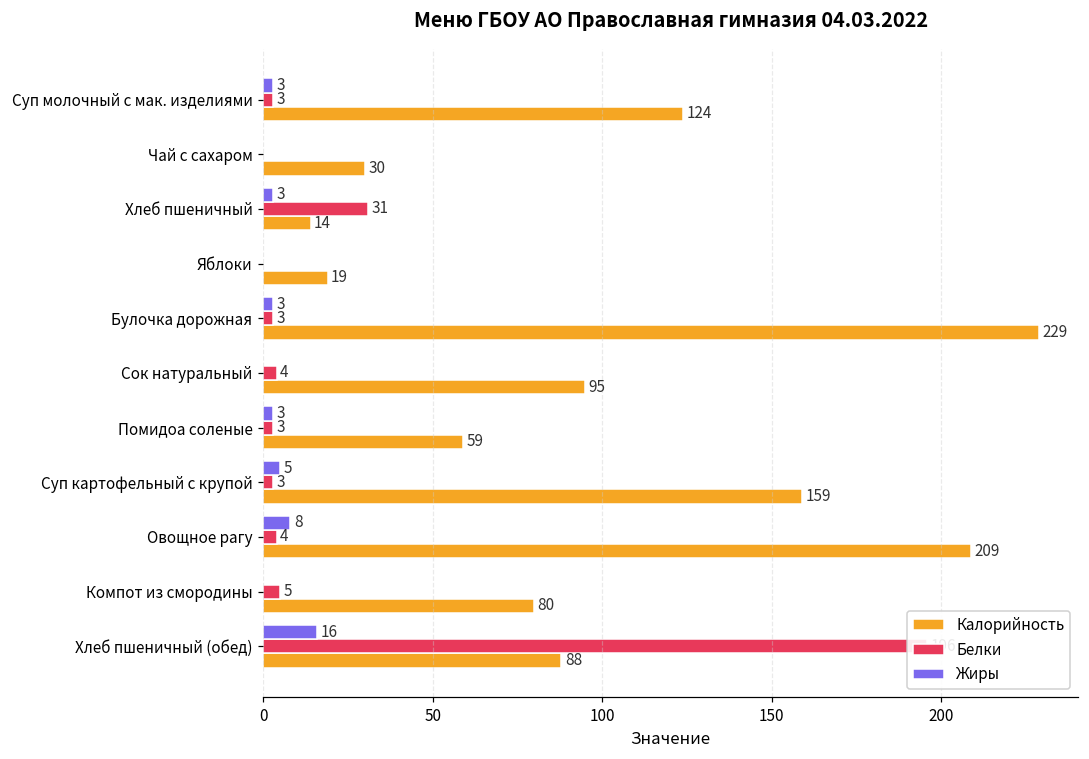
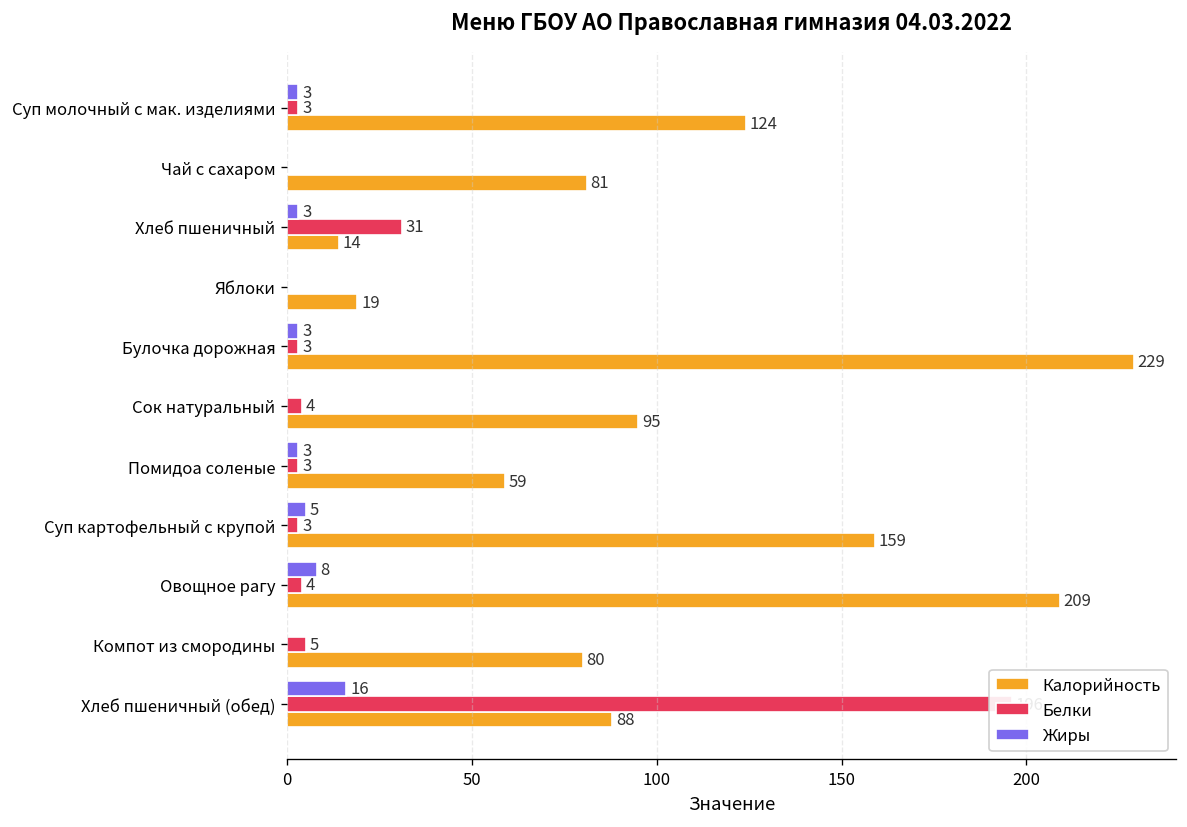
  {
    "Калорийность": {
      "Суп молочный с мак. изделиями": 124,
-     "Чай с сахаром": 30,
+     "Чай с сахаром": 81,
      "Хлеб пшеничный": 14,
      "Яблоки": 19,
      "Булочка дорожная": 229,
      "Сок натуральный": 95,
      "Помидоа соленые": 59,
      "Суп картофельный с крупой": 159,
      "Овощное рагу": 209,
      "Компот из смородины": 80,
      "Хлеб пшеничный (обед)": 88
    },
    "Белки": {
      "Суп молочный с мак. изделиями": 3,
      "Хлеб пшеничный": 31,
      "Булочка дорожная": 3,
      "Сок натуральный": 4,
      "Помидоа соленые": 3,
      "Суп картофельный с крупой": 3,
      "Овощное рагу": 4,
      "Компот из смородины": 5
    },
    "Жиры": {
      "Суп молочный с мак. изделиями": 3,
      "Хлеб пшеничный": 3,
      "Булочка дорожная": 3,
      "Помидоа соленые": 3,
      "Суп картофельный с крупой": 5,
      "Овощное рагу": 8,
      "Хлеб пшеничный (обед)": 16
    }
  }
